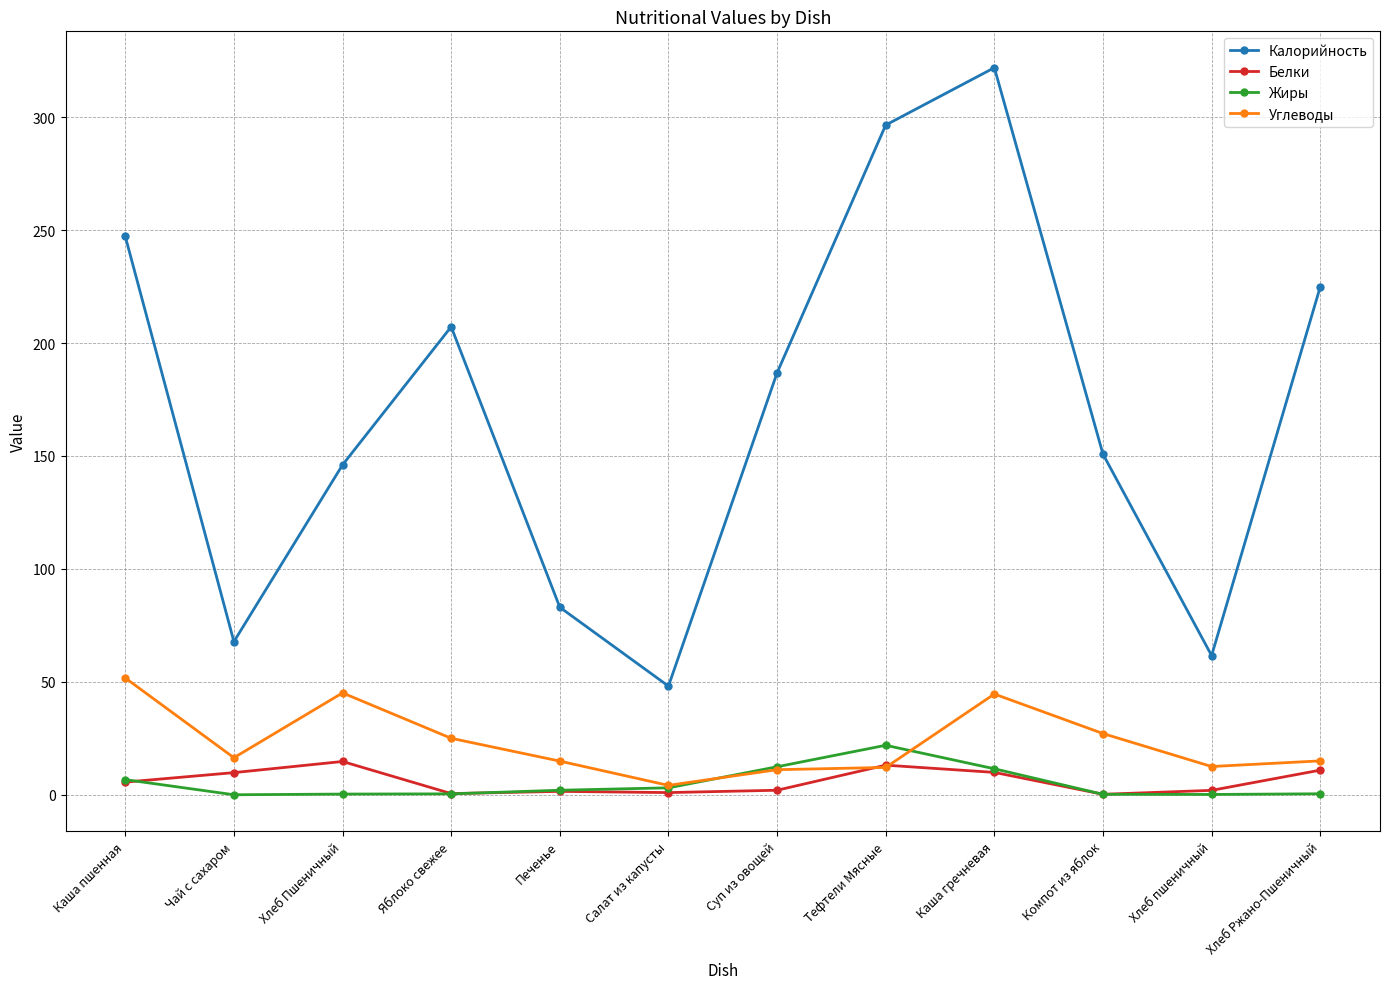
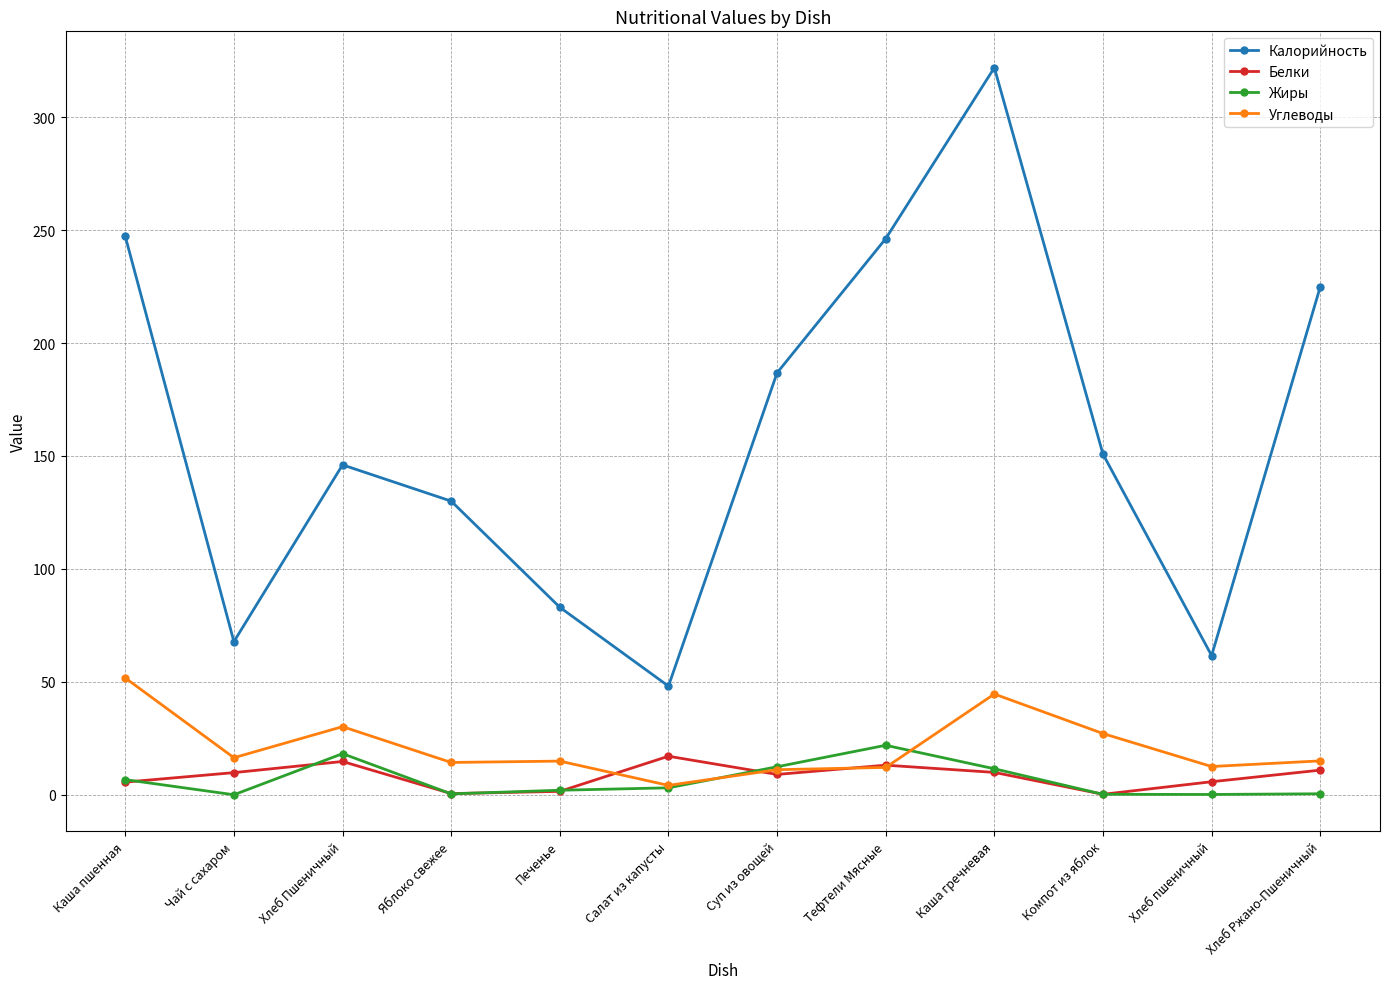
  {
    "Калорийность": {
      "Каша пшенная": 247,
      "Чай с сахаром": 68,
      "Хлеб Пшеничный": 146,
-     "Яблоко свежее": 207,
+     "Яблоко свежее": 130,
      "Печенье": 83,
      "Салат из капусты": 48,
      "Суп из овощей": 187,
-     "Тефтели Мясные": 297,
+     "Тефтели Мясные": 246,
      "Каша гречневая": 322,
      "Компот из яблок": 151,
      "Хлеб пшеничный": 62,
      "Хлеб Ржано-Пшеничный": 225
    },
    "Белки": {
      "Чай с сахаром": 10,
      "Хлеб Пшеничный": 15,
-     "Салат из капусты": 1,
-     "Суп из овощей": 2,
+     "Салат из капусты": 17,
+     "Суп из овощей": 9,
      "Каша гречневая": 10,
-     "Хлеб пшеничный": 2,
+     "Хлеб пшеничный": 6,
      "Хлеб Ржано-Пшеничный": 11
    },
    "Жиры": {
      "Чай с сахаром": 0,
-     "Хлеб Пшеничный": 0,
+     "Хлеб Пшеничный": 18,
      "Суп из овощей": 12,
      "Тефтели Мясные": 22,
      "Каша гречневая": 12,
      "Хлеб пшеничный": 0,
      "Хлеб Ржано-Пшеничный": 0
    },
    "Углеводы": {
      "Каша пшенная": 52,
      "Чай с сахаром": 16,
-     "Хлеб Пшеничный": 45,
-     "Яблоко свежее": 25,
+     "Хлеб Пшеничный": 30,
+     "Яблоко свежее": 14,
      "Печенье": 15,
      "Суп из овощей": 11,
      "Каша гречневая": 45,
      "Компот из яблок": 27,
      "Хлеб пшеничный": 13,
      "Хлеб Ржано-Пшеничный": 15
    }
  }
